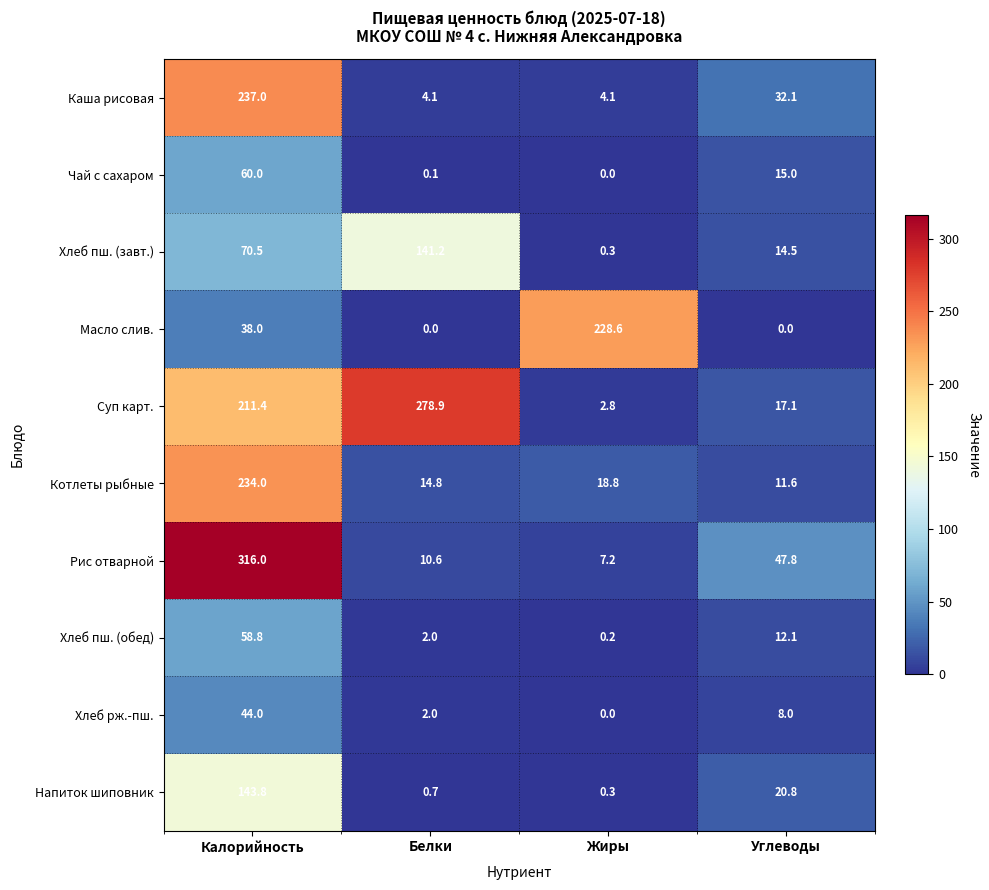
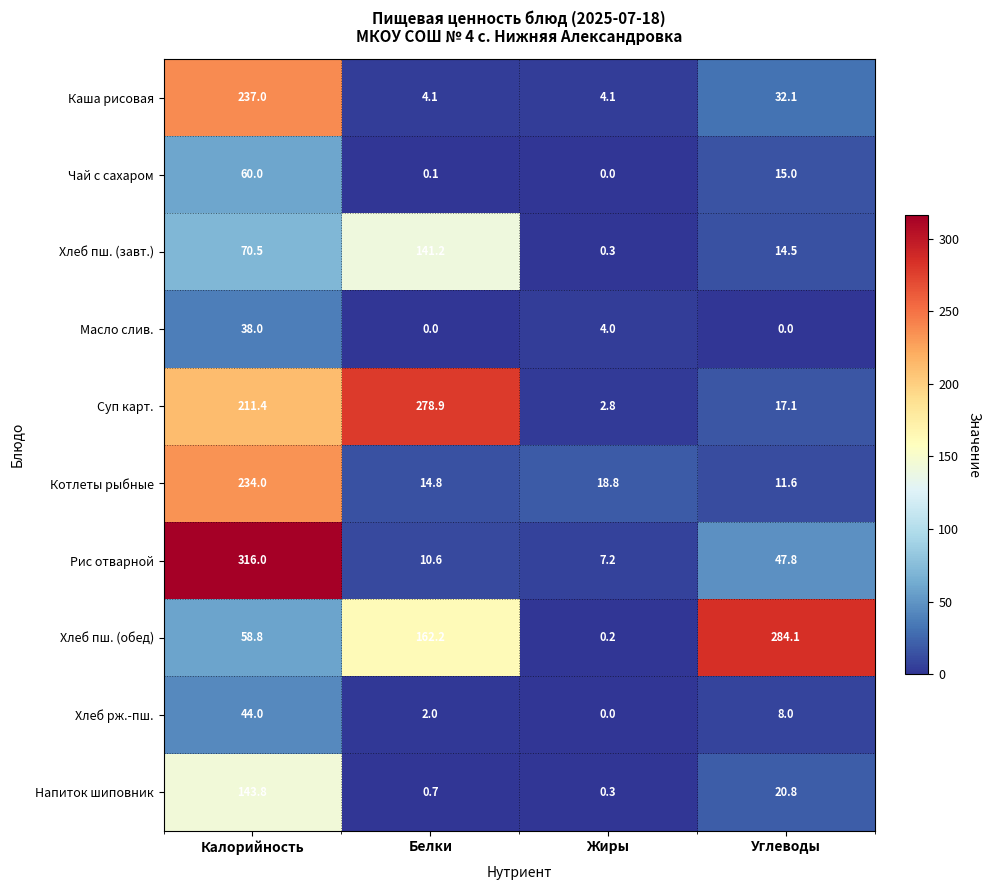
  {
    "Каша рисовая": {
      "Калорийность": 237.0,
      "Белки": 4.1,
      "Жиры": 4.1,
      "Углеводы": 32.1
    },
    "Чай с сахаром": {
      "Калорийность": 60.0,
      "Белки": 0.1,
      "Жиры": 0.0,
      "Углеводы": 15.0
    },
    "Хлеб пш. (завт.)": {
      "Калорийность": 70.5,
      "Жиры": 0.3,
      "Углеводы": 14.5
    },
    "Масло слив.": {
      "Калорийность": 38.0,
      "Белки": 0.0,
-     "Жиры": 228.6,
+     "Жиры": 4.0,
      "Углеводы": 0.0
    },
    "Суп карт.": {
      "Калорийность": 211.4,
      "Белки": 278.9,
      "Жиры": 2.8,
      "Углеводы": 17.1
    },
    "Котлеты рыбные": {
      "Калорийность": 234.0,
      "Белки": 14.8,
      "Жиры": 18.8,
      "Углеводы": 11.6
    },
    "Рис отварной": {
      "Калорийность": 316.0,
      "Белки": 10.6,
      "Жиры": 7.2,
      "Углеводы": 47.8
    },
    "Хлеб пш. (обед)": {
      "Калорийность": 58.8,
-     "Белки": 2.0,
+     "Белки": 162.2,
      "Жиры": 0.2,
-     "Углеводы": 12.1
+     "Углеводы": 284.1
    },
    "Хлеб рж.-пш.": {
      "Калорийность": 44.0,
      "Белки": 2.0,
      "Жиры": 0.0,
      "Углеводы": 8.0
    },
    "Напиток шиповник": {
      "Белки": 0.7,
      "Жиры": 0.3,
      "Углеводы": 20.8
    }
  }
